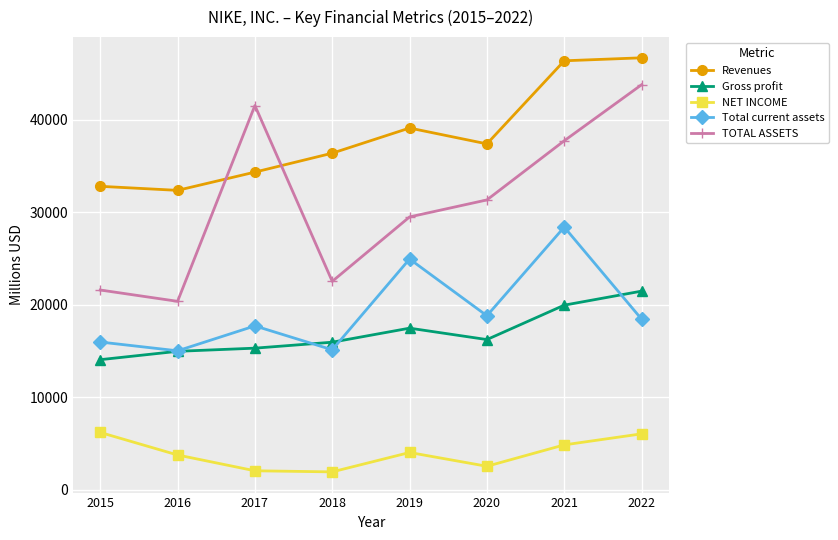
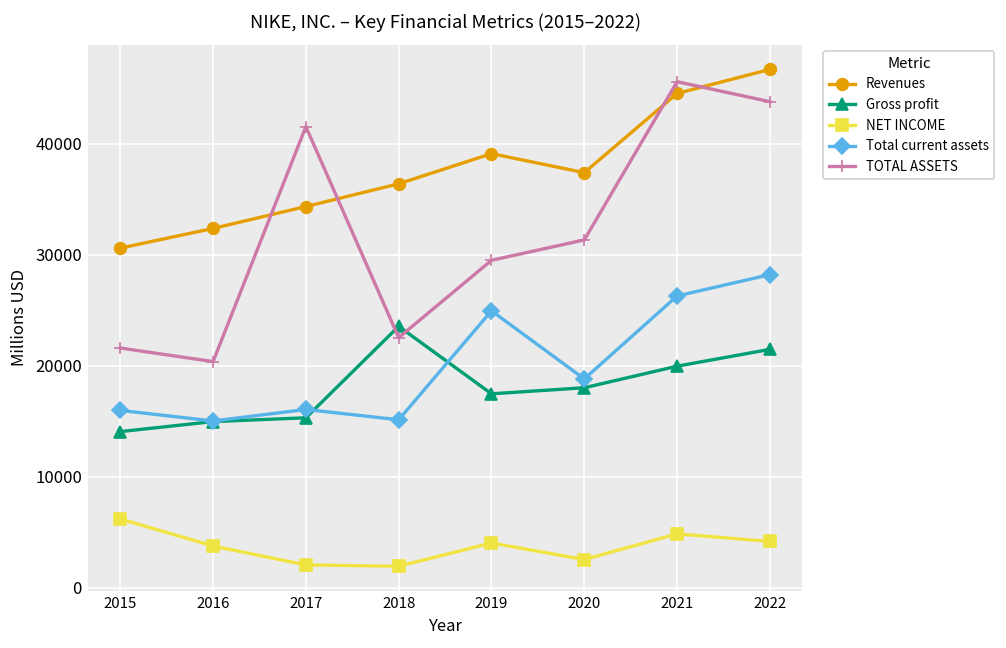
  {
    "Revenues": {
-     "2015": 33000,
+     "2015": 31000,
      "2016": 32000,
      "2017": 34000,
      "2018": 36000,
      "2019": 39000,
      "2020": 37000,
-     "2021": 46000,
+     "2021": 45000,
      "2022": 47000
    },
    "Gross profit": {
      "2015": 14000,
      "2017": 15000,
-     "2018": 16000,
+     "2018": 24000,
      "2019": 17000,
-     "2020": 16000,
+     "2020": 18000,
      "2021": 20000,
      "2022": 21000
    },
    "NET INCOME": {
      "2015": 6000,
      "2016": 4000,
      "2017": 2000,
      "2018": 2000,
      "2019": 4000,
      "2020": 3000,
      "2021": 5000,
-     "2022": 6000
+     "2022": 4000
    },
    "Total current assets": {
      "2015": 16000,
-     "2017": 18000,
+     "2017": 16000,
      "2018": 15000,
      "2019": 25000,
      "2020": 19000,
-     "2021": 28000,
-     "2022": 18000
+     "2021": 26000,
+     "2022": 28000
    },
    "TOTAL ASSETS": {
      "2015": 22000,
      "2016": 20000,
      "2017": 42000,
      "2018": 23000,
      "2019": 30000,
      "2020": 31000,
-     "2021": 38000,
+     "2021": 46000,
      "2022": 44000
    }
  }
